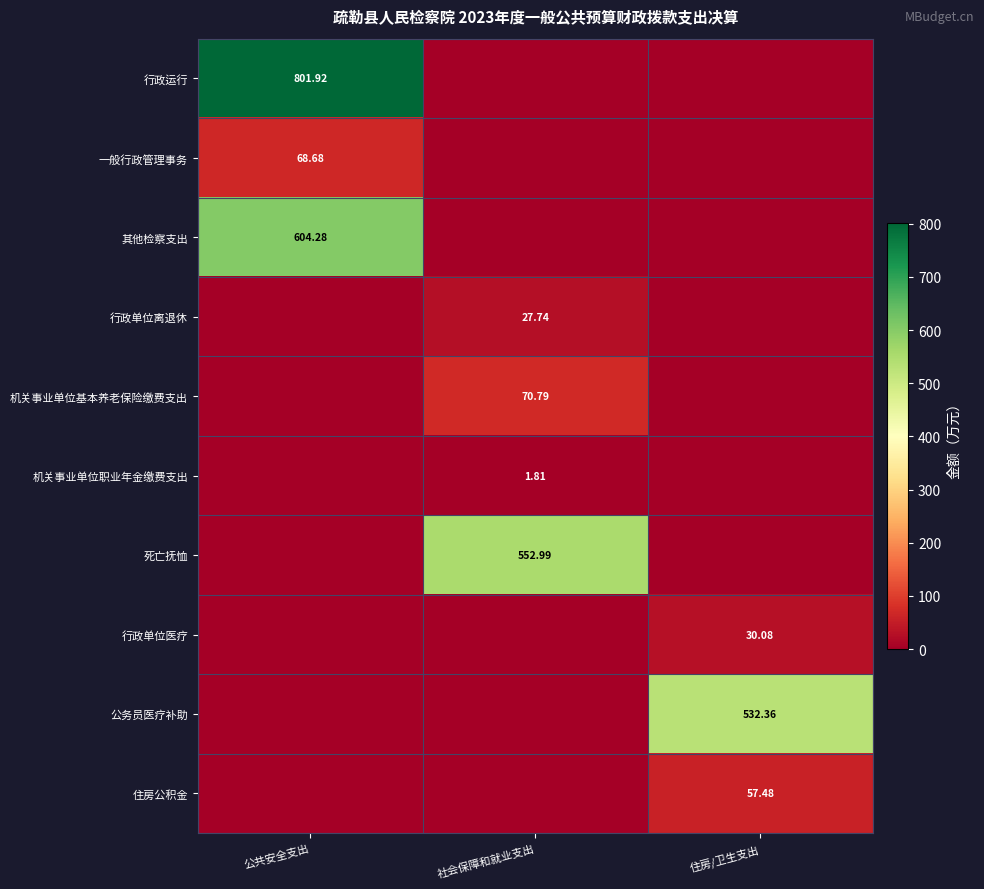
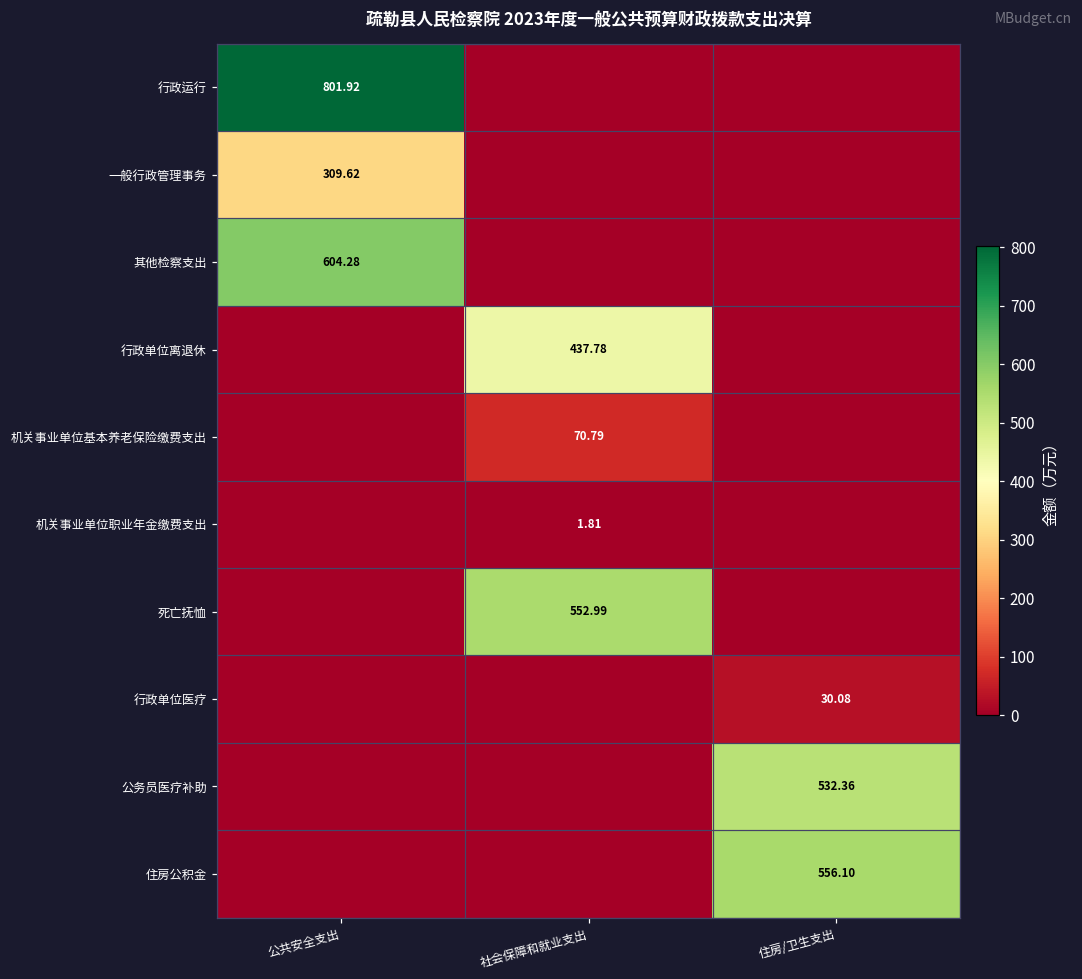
  {
    "行政运行": {
      "公共安全支出": 801.92
    },
    "一般行政管理事务": {
-     "公共安全支出": 68.68
+     "公共安全支出": 309.62
    },
    "其他检察支出": {
      "公共安全支出": 604.28
    },
    "行政单位离退休": {
-     "社会保障和就业支出": 27.74
+     "社会保障和就业支出": 437.78
    },
    "机关事业单位基本养老保险缴费支出": {
      "社会保障和就业支出": 70.79
    },
    "机关事业单位职业年金缴费支出": {
      "社会保障和就业支出": 1.81
    },
    "死亡抚恤": {
      "社会保障和就业支出": 552.99
    },
    "行政单位医疗": {
      "住房/卫生支出": 30.08
    },
    "公务员医疗补助": {
      "住房/卫生支出": 532.36
    },
    "住房公积金": {
-     "住房/卫生支出": 57.48
+     "住房/卫生支出": 556.10
    }
  }
